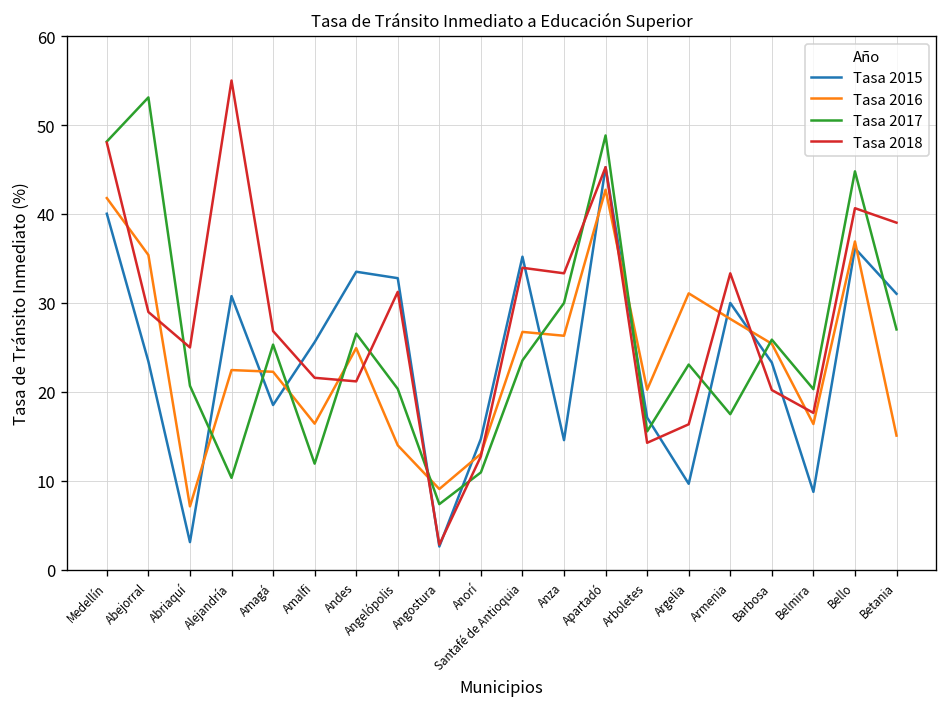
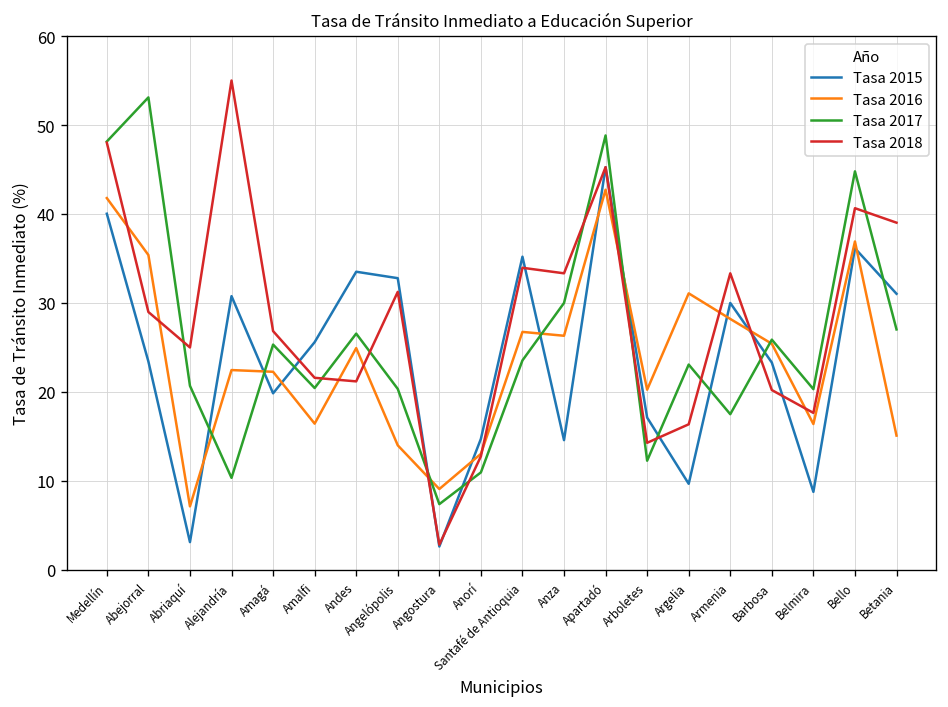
  {
    "Tasa 2015": {
      "Medellín": 40,
      "Abejorral": 23,
      "Abriaquí": 3,
      "Alejandría": 31,
-     "Amagá": 19,
+     "Amagá": 20,
      "Amalfi": 26,
      "Andes": 34,
      "Angelópolis": 33,
      "Anorí": 15,
      "Santafé de Antioquia": 35,
      "Anza": 15,
      "Arboletes": 17,
      "Argelia": 10,
      "Armenia": 30,
      "Barbosa": 23,
      "Belmira": 9,
      "Bello": 36,
      "Betania": 31
    },
    "Tasa 2016": {
      "Medellín": 42,
      "Abejorral": 35,
      "Abriaquí": 7,
      "Alejandría": 22,
      "Amagá": 22,
      "Amalfi": 16,
      "Andes": 25,
      "Angelópolis": 14,
      "Angostura": 9,
      "Santafé de Antioquia": 27,
      "Anza": 26,
      "Apartadó": 43,
      "Arboletes": 20,
      "Argelia": 31,
      "Armenia": 28,
      "Barbosa": 25,
      "Belmira": 16,
      "Bello": 37,
      "Betania": 15
    },
    "Tasa 2017": {
      "Abejorral": 53,
      "Abriaquí": 21,
      "Alejandría": 10,
      "Amagá": 25,
-     "Amalfi": 12,
+     "Amalfi": 20,
      "Andes": 27,
      "Angelópolis": 20,
      "Angostura": 7,
      "Anorí": 11,
      "Santafé de Antioquia": 24,
      "Anza": 30,
      "Apartadó": 49,
-     "Arboletes": 16,
+     "Arboletes": 12,
      "Argelia": 23,
      "Armenia": 18,
      "Barbosa": 26,
      "Belmira": 20,
      "Bello": 45,
      "Betania": 27
    },
    "Tasa 2018": {
      "Abejorral": 29,
      "Abriaquí": 25,
      "Alejandría": 55,
      "Amagá": 27,
      "Amalfi": 22,
      "Andes": 21,
      "Angelópolis": 31,
      "Santafé de Antioquia": 34,
      "Anza": 33,
      "Arboletes": 14,
      "Argelia": 16,
      "Armenia": 33,
      "Barbosa": 20,
      "Belmira": 18,
      "Bello": 41,
      "Betania": 39
    }
  }
